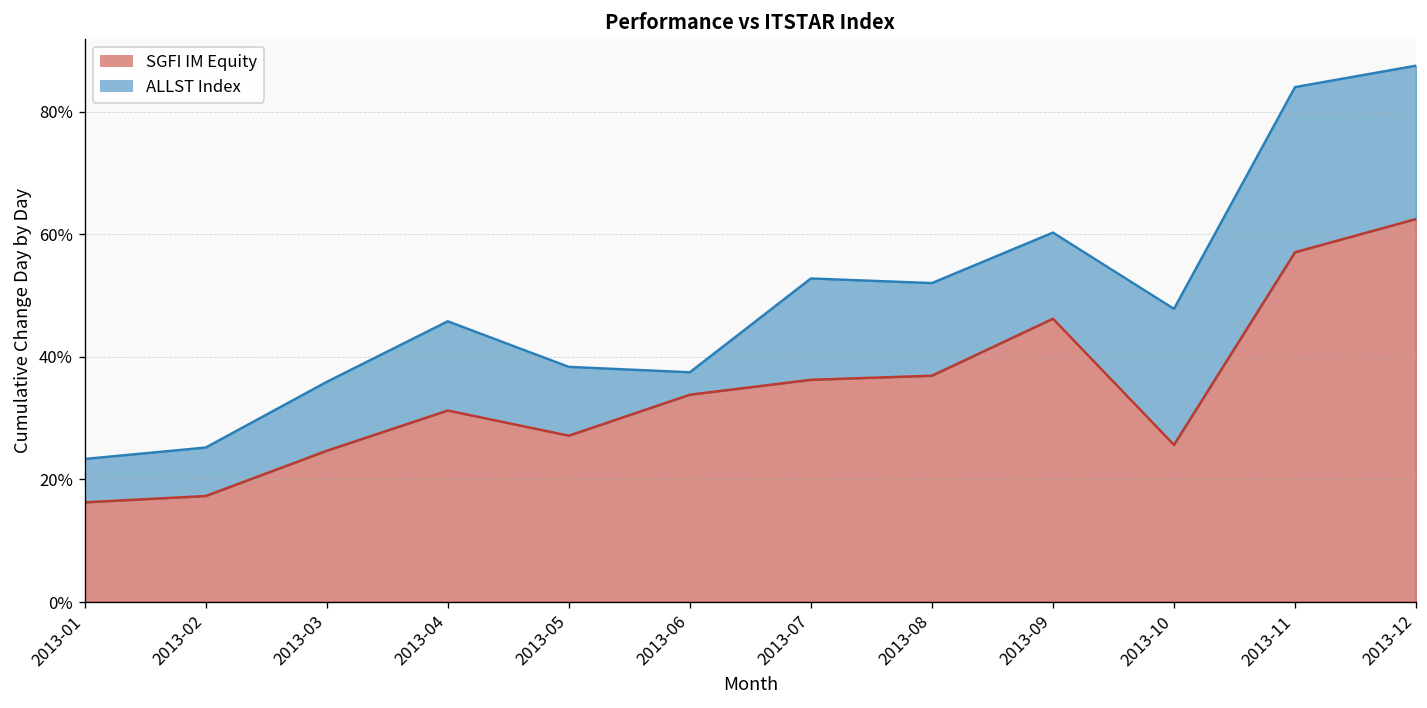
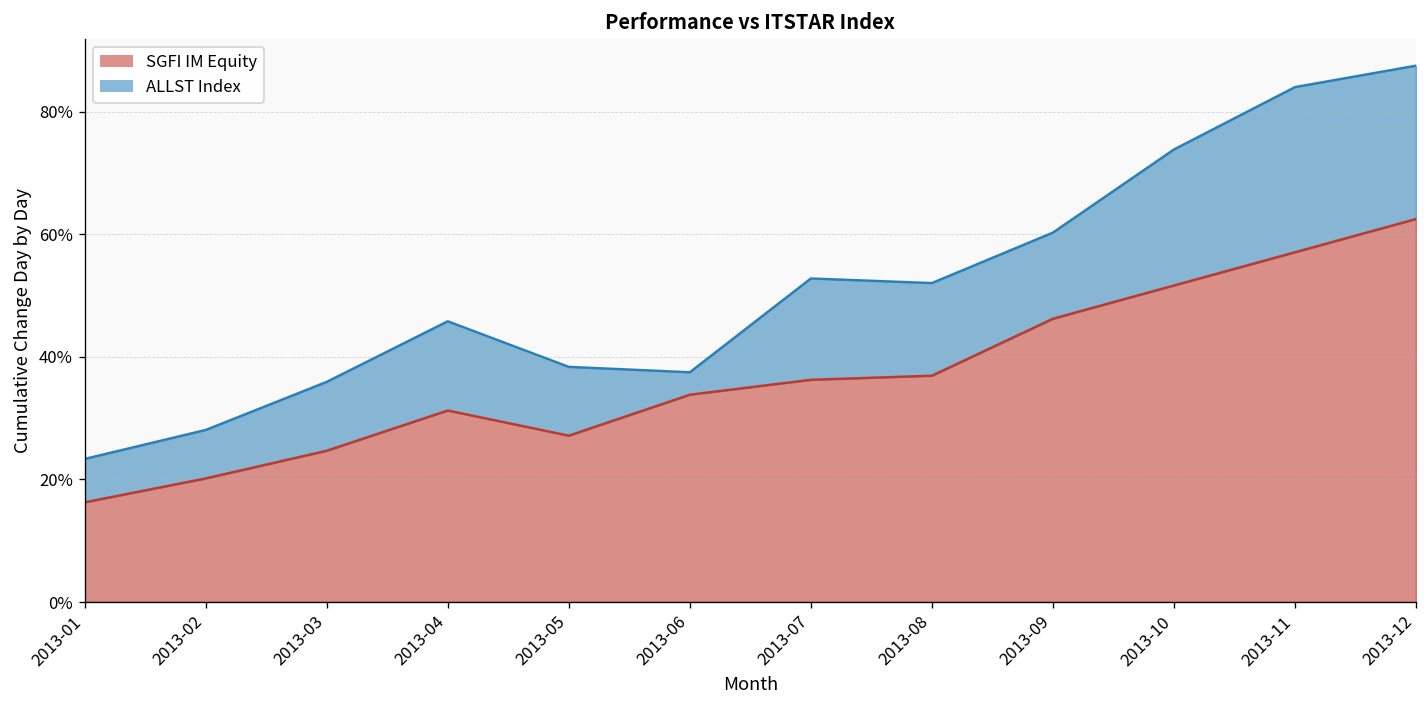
  {
    "SGFI IM Equity": {
      "2013-01": "16%",
-     "2013-02": "17%",
+     "2013-02": "20%",
      "2013-03": "25%",
      "2013-04": "31%",
      "2013-05": "27%",
      "2013-06": "34%",
      "2013-07": "36%",
      "2013-08": "37%",
      "2013-09": "46%",
-     "2013-10": "26%",
+     "2013-10": "52%",
      "2013-11": "57%",
      "2013-12": "63%"
    },
    "ALLST Index": {
      "2013-01": "7%",
      "2013-02": "8%",
      "2013-03": "11%",
      "2013-04": "15%",
      "2013-05": "11%",
      "2013-06": "4%",
      "2013-07": "17%",
      "2013-08": "15%",
      "2013-09": "14%",
      "2013-10": "22%",
      "2013-11": "27%",
      "2013-12": "25%"
    }
  }
